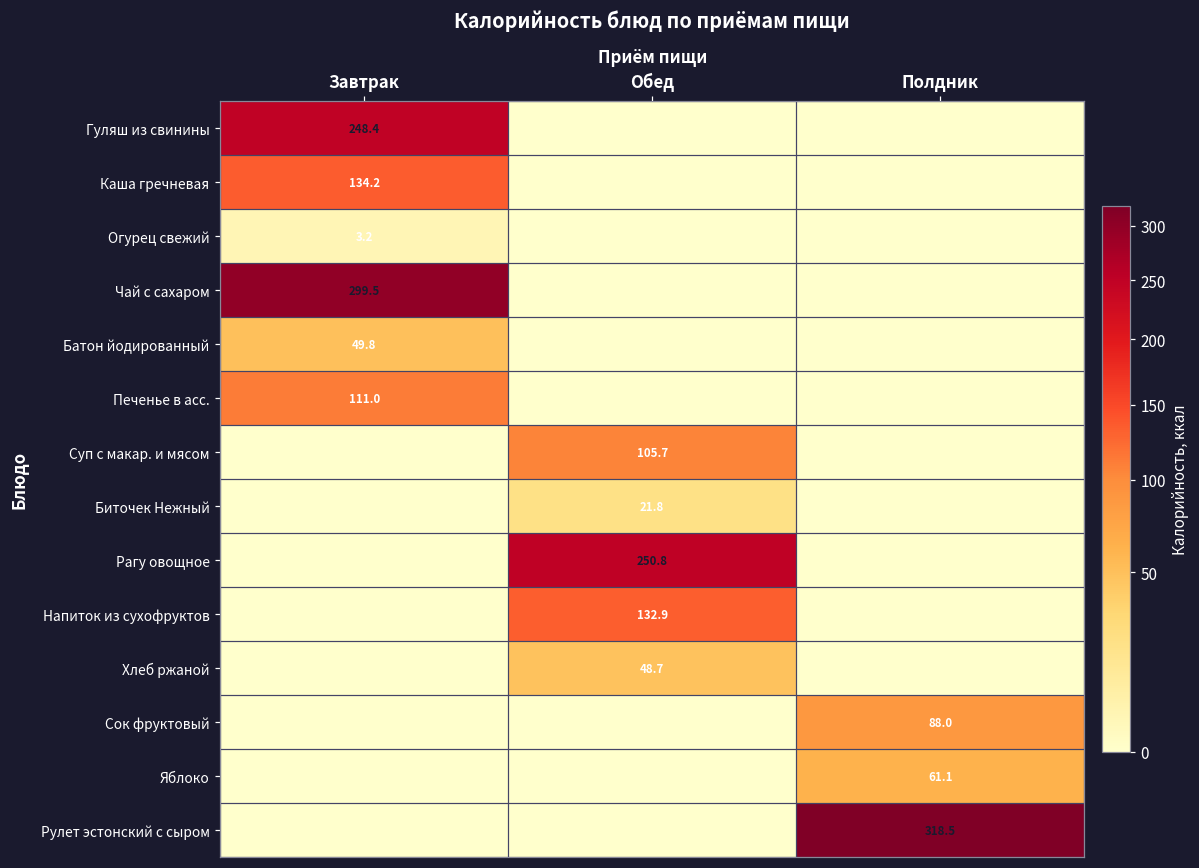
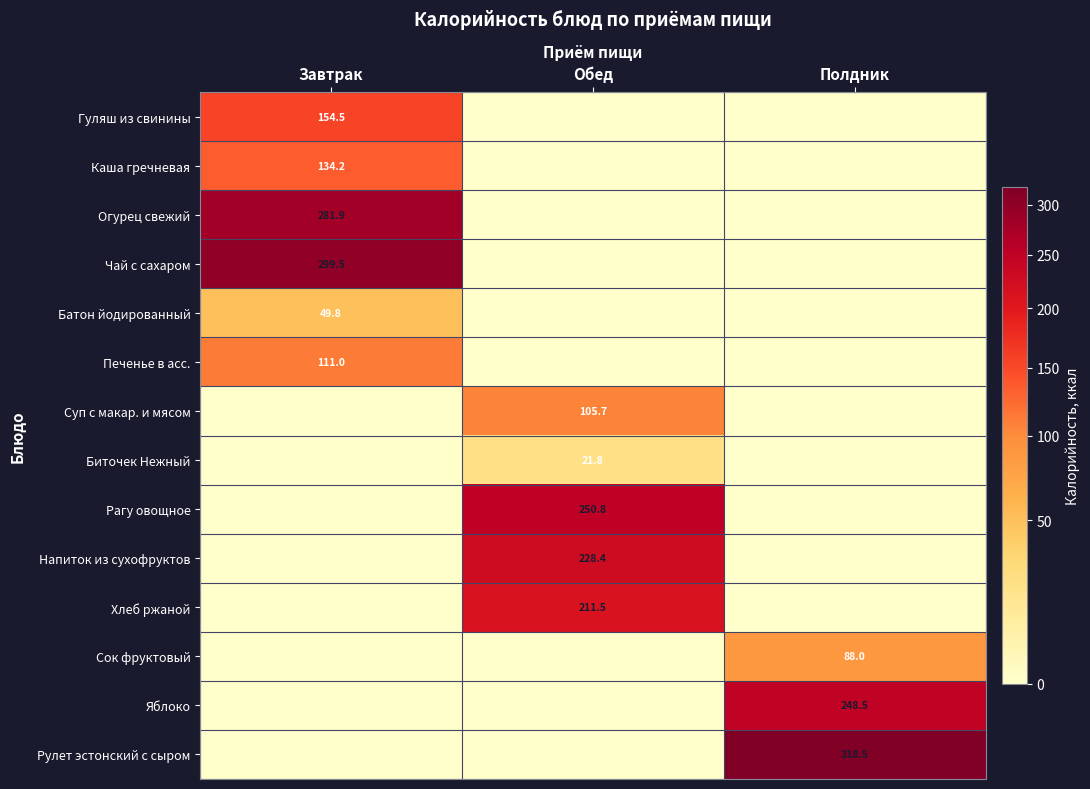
  {
    "Гуляш из свинины": {
-     "Завтрак": 248.4
+     "Завтрак": 154.5
    },
    "Каша гречневая": {
      "Завтрак": 134.2
    },
    "Огурец свежий": {
-     "Завтрак": 3.2
+     "Завтрак": 281.9
    },
    "Чай с сахаром": {
      "Завтрак": 299.5
    },
    "Батон йодированный": {
      "Завтрак": 49.8
    },
    "Печенье в асс.": {
      "Завтрак": 111.0
    },
    "Суп с макар. и мясом": {
      "Обед": 105.7
    },
    "Биточек Нежный": {
      "Обед": 21.8
    },
    "Рагу овощное": {
      "Обед": 250.8
    },
    "Напиток из сухофруктов": {
-     "Обед": 132.9
+     "Обед": 228.4
    },
    "Хлеб ржаной": {
-     "Обед": 48.7
+     "Обед": 211.5
    },
    "Сок фруктовый": {
      "Полдник": 88.0
    },
    "Яблоко": {
-     "Полдник": 61.1
+     "Полдник": 248.5
    },
    "Рулет эстонский с сыром": {
      "Полдник": 318.5
    }
  }
